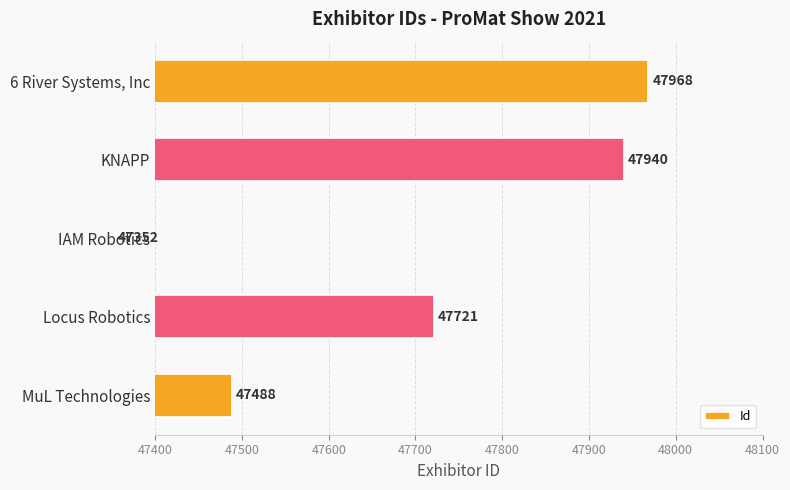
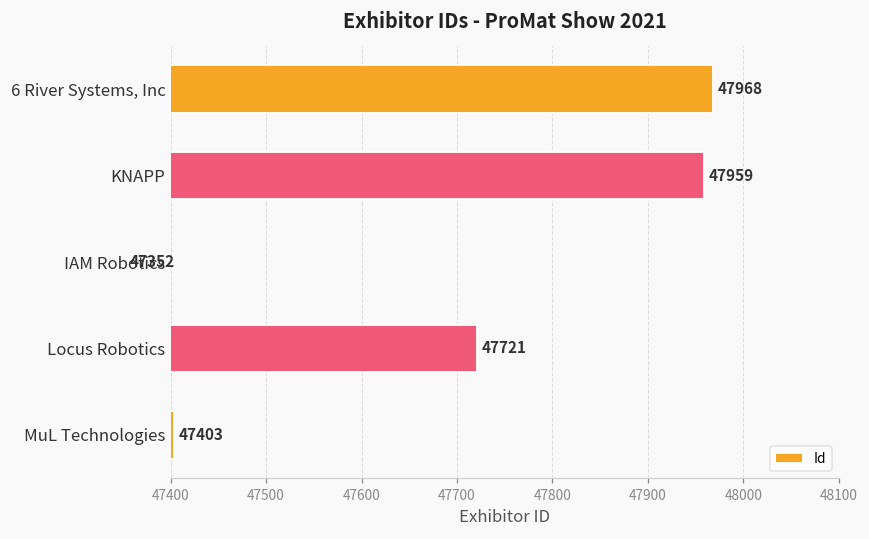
  {
    "6 River Systems, Inc": 47968,
-   "KNAPP": 47940,
+   "KNAPP": 47959,
    "Locus Robotics": 47721,
-   "MuL Technologies": 47488
+   "MuL Technologies": 47403
  }
